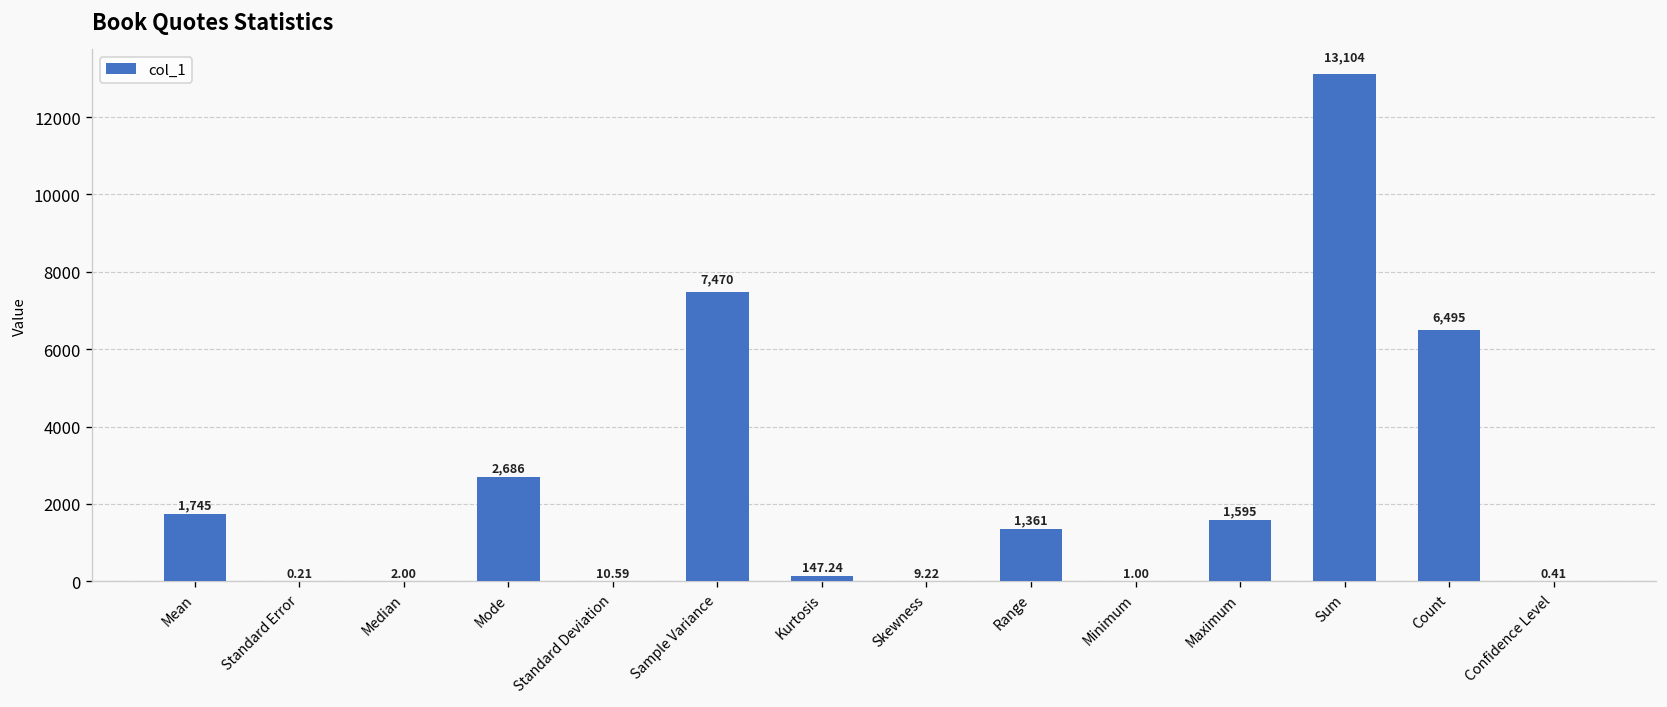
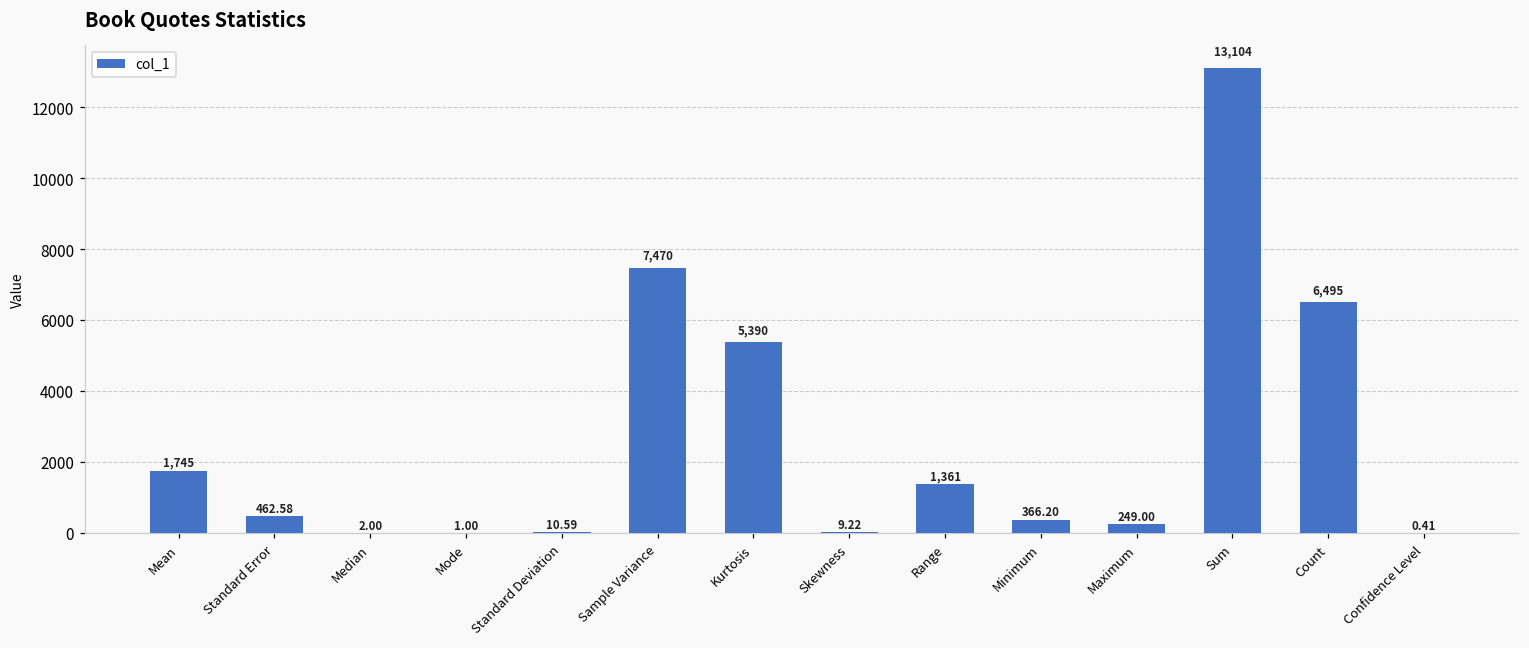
  {
    "Mean": "1,745",
-   "Standard Error": "0.21",
+   "Standard Error": "462.58",
    "Median": "2.00",
-   "Mode": "2,686",
+   "Mode": "1.00",
    "Standard Deviation": "10.59",
    "Sample Variance": "7,470",
-   "Kurtosis": "147.24",
+   "Kurtosis": "5,390",
    "Skewness": "9.22",
-   "Minimum": "1.00",
-   "Maximum": "1,595",
+   "Minimum": "366.20",
+   "Maximum": "249.00",
    "Sum": "13,104",
    "Count": "6,495",
    "Confidence Level": "0.41"
  }
